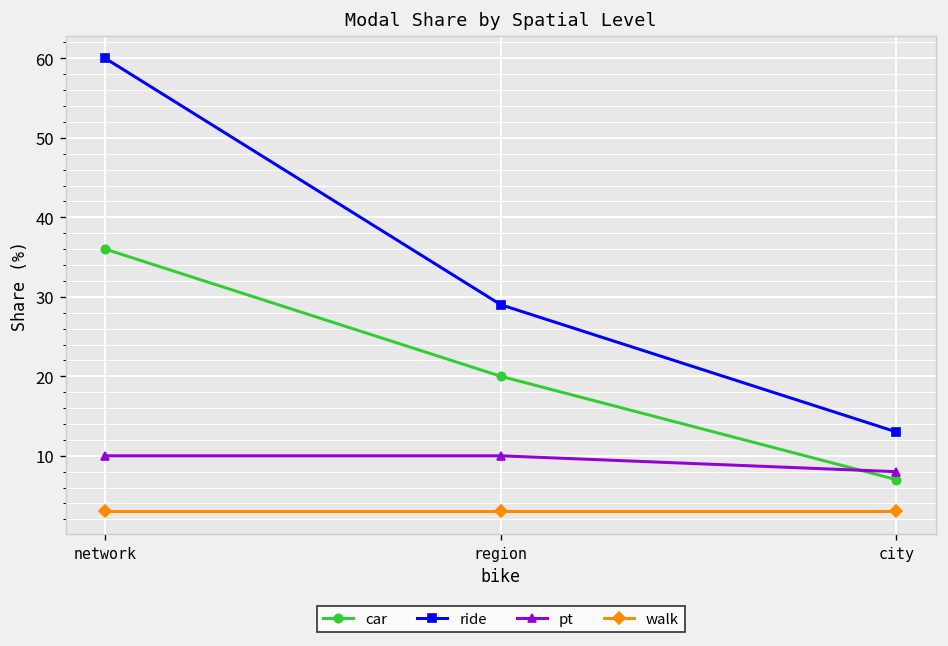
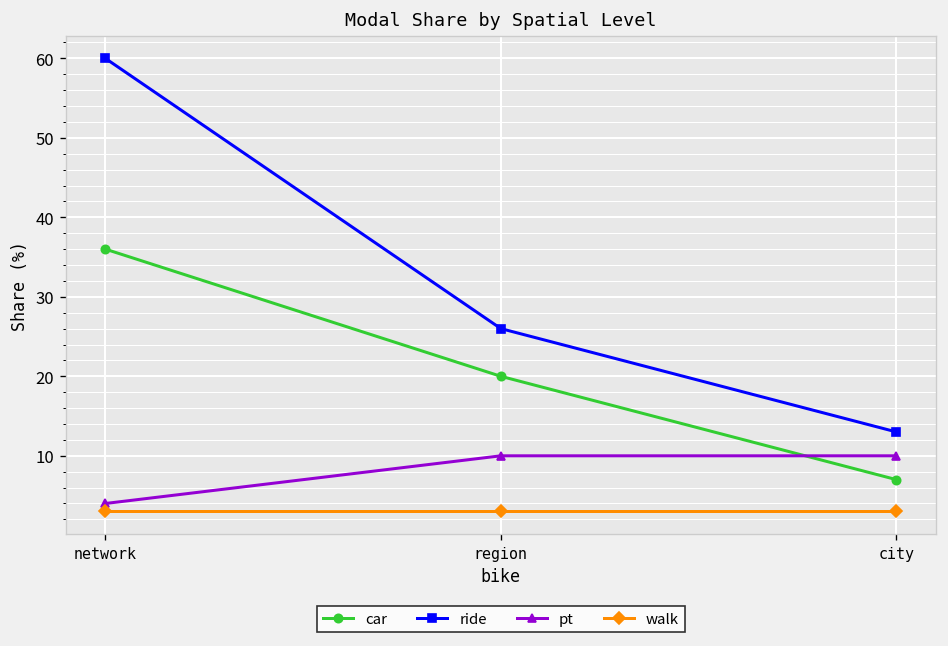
  {
    "car": {
      "network": 36,
      "region": 20,
      "city": 7
    },
    "ride": {
      "network": 60,
-     "region": 29,
+     "region": 26,
      "city": 13
    },
    "pt": {
-     "network": 10,
+     "network": 4,
      "region": 10,
-     "city": 8
+     "city": 10
    },
    "walk": {
      "network": 3,
      "region": 3,
      "city": 3
    }
  }
